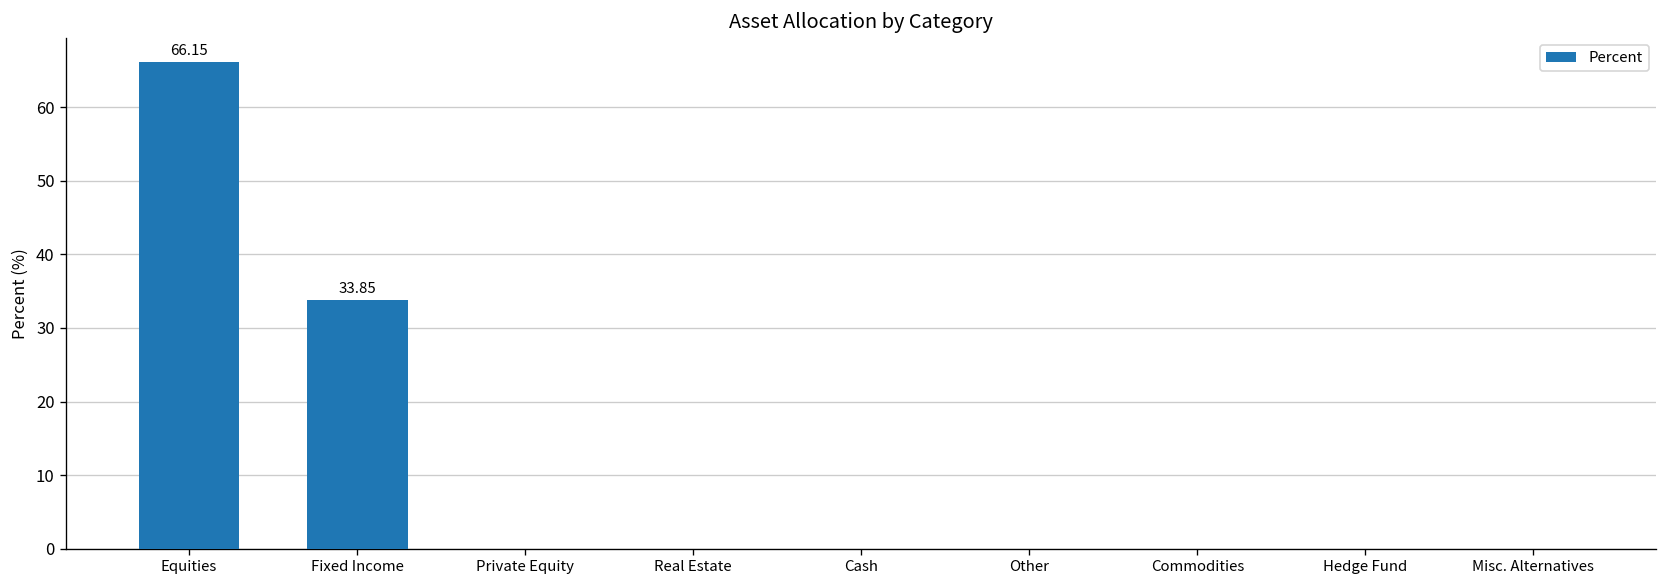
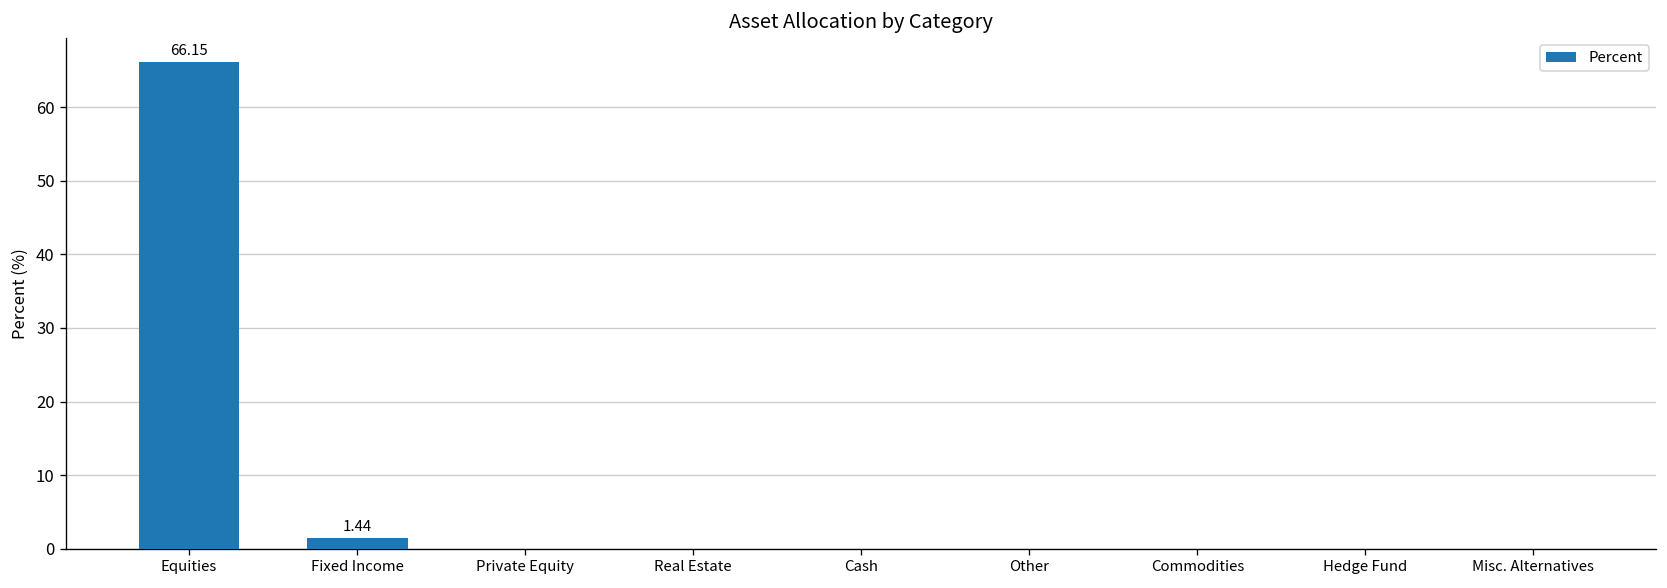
  {
    "Equities": 66.15,
-   "Fixed Income": 33.85
+   "Fixed Income": 1.44
  }
